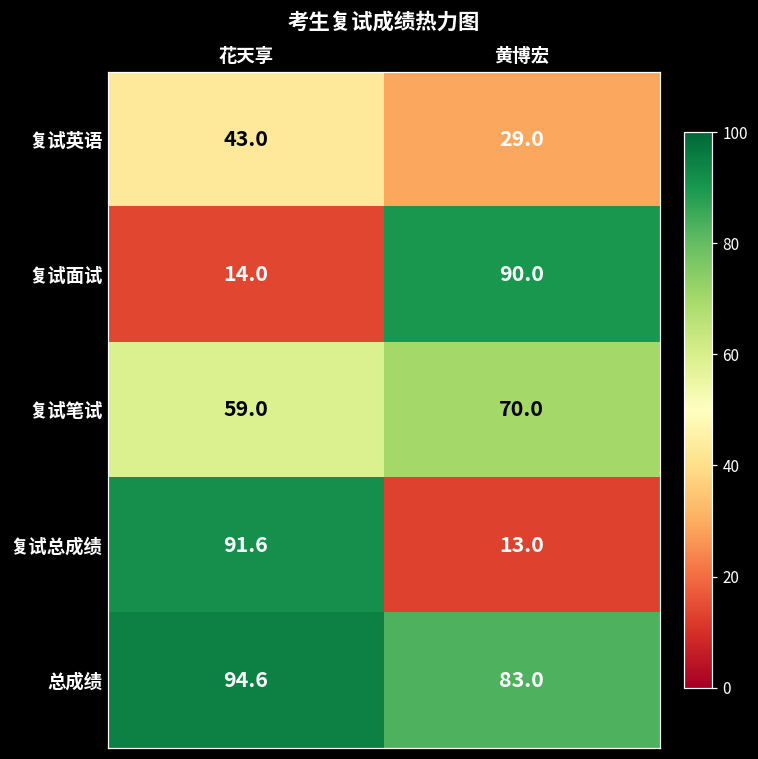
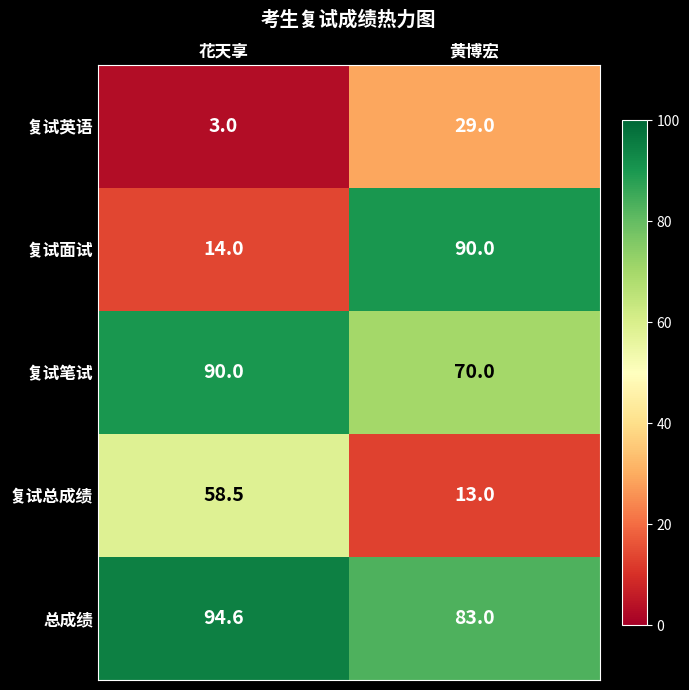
  {
    "复试英语": {
-     "花天享": 43.0,
+     "花天享": 3.0,
      "黄博宏": 29.0
    },
    "复试面试": {
      "花天享": 14.0,
      "黄博宏": 90.0
    },
    "复试笔试": {
-     "花天享": 59.0,
+     "花天享": 90.0,
      "黄博宏": 70.0
    },
    "复试总成绩": {
-     "花天享": 91.6,
+     "花天享": 58.5,
      "黄博宏": 13.0
    },
    "总成绩": {
      "花天享": 94.6,
      "黄博宏": 83.0
    }
  }
